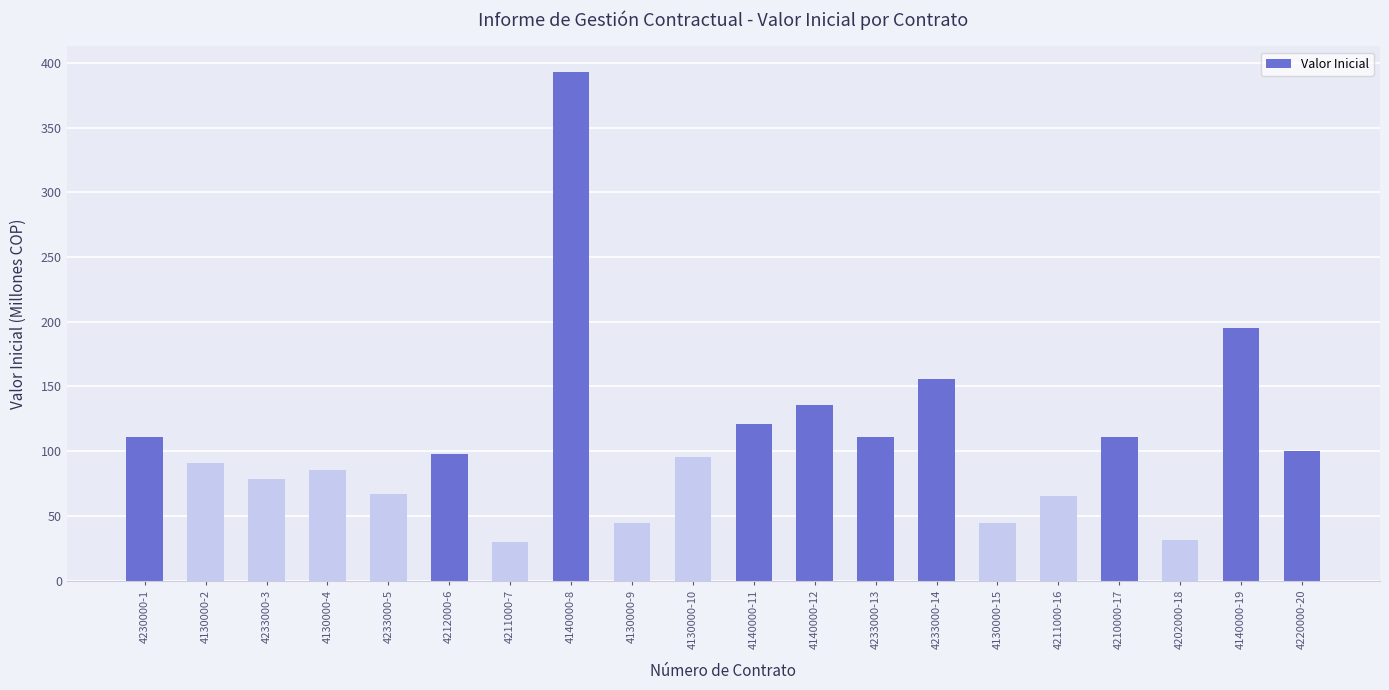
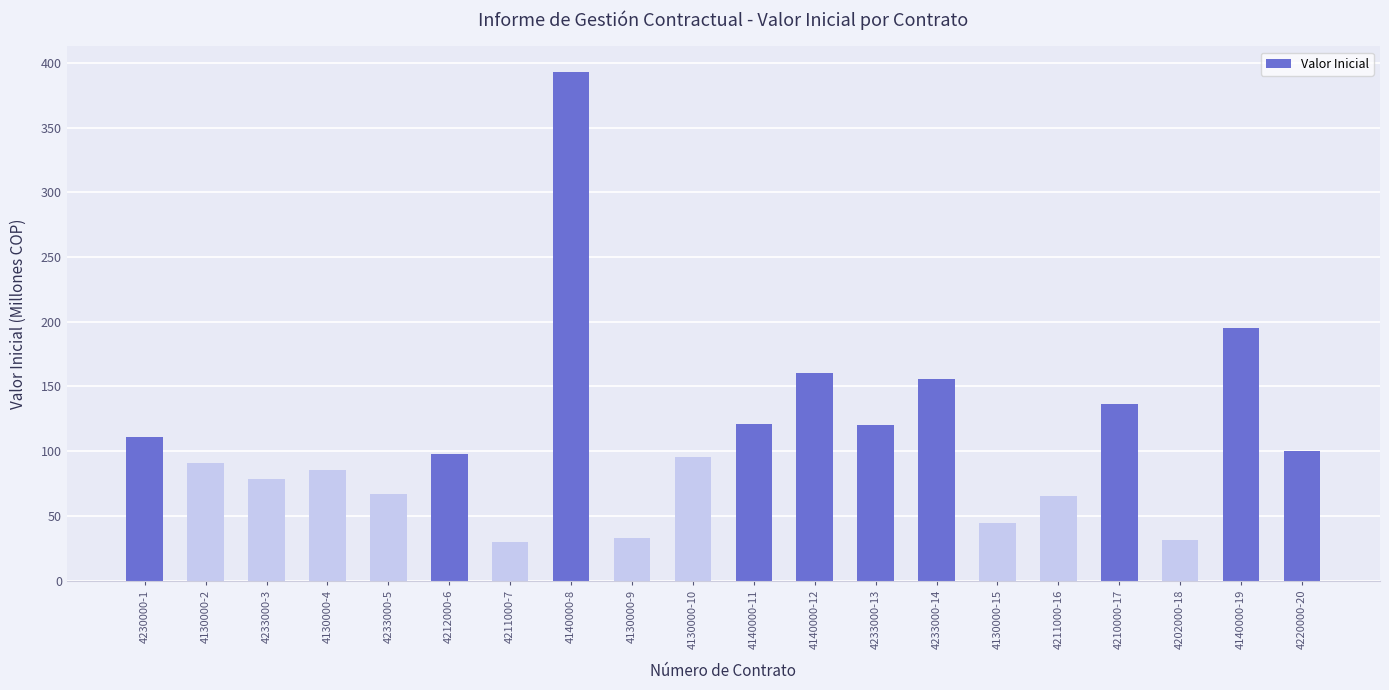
  {
    "4230000-1": 111,
    "4130000-2": 91,
    "4233000-3": 79,
    "4130000-4": 85,
    "4233000-5": 67,
    "4212000-6": 98,
    "4211000-7": 30,
    "4140000-8": 393,
-   "4130000-9": 44,
+   "4130000-9": 33,
    "4130000-10": 95,
    "4140000-11": 121,
-   "4140000-12": 136,
-   "4233000-13": 111,
+   "4140000-12": 161,
+   "4233000-13": 120,
    "4233000-14": 156,
    "4130000-15": 44,
    "4211000-16": 65,
-   "4210000-17": 111,
+   "4210000-17": 137,
    "4202000-18": 31,
    "4140000-19": 195,
    "4220000-20": 100
  }
